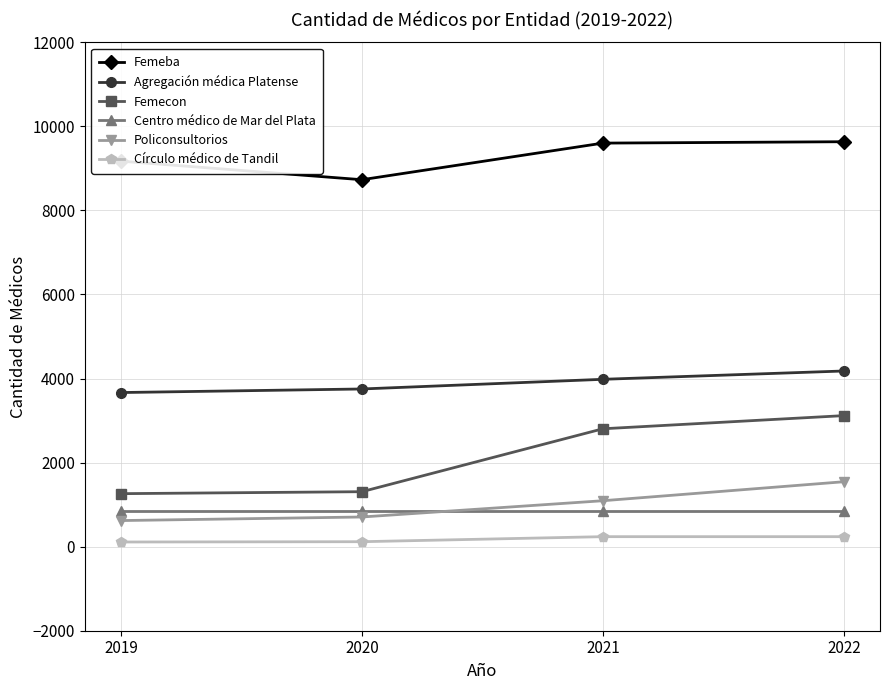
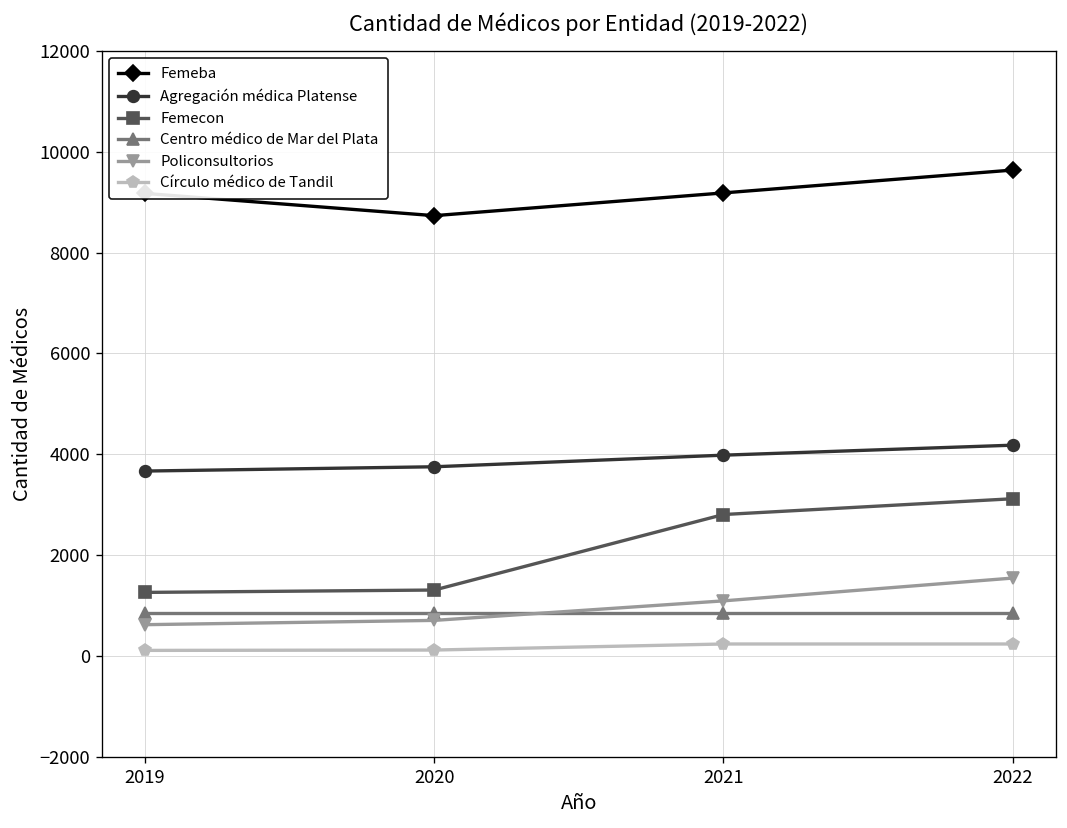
  {
    "Femeba": {
      "2020": 8700,
-     "2021": 9600,
+     "2021": 9200,
      "2022": 9600
    }
  }
